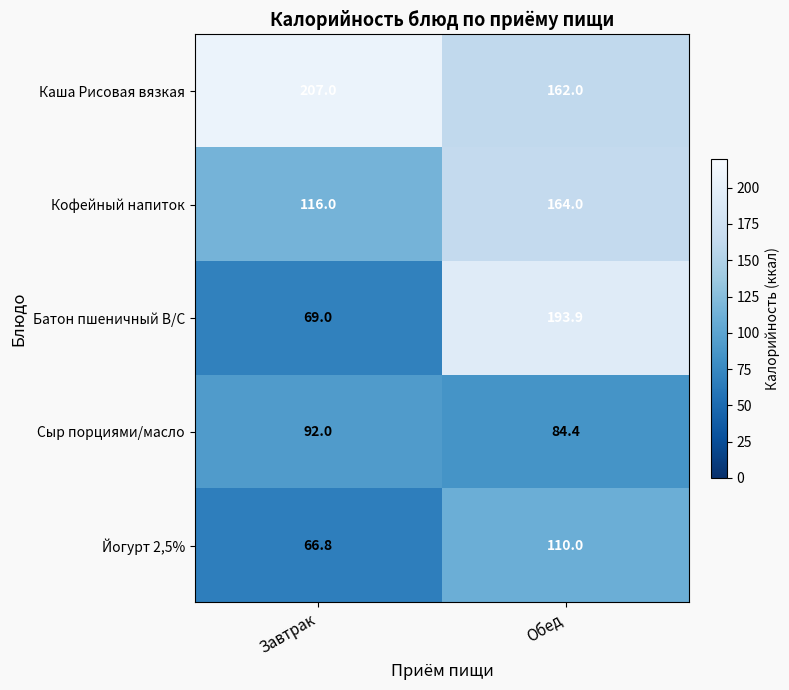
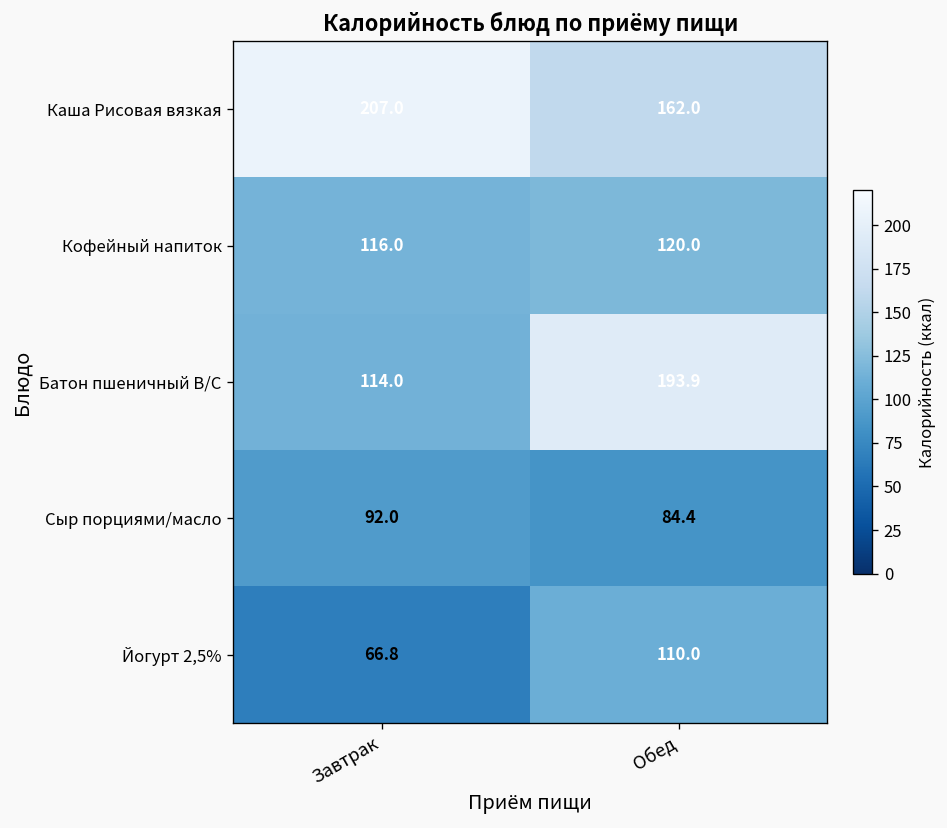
  {
    "Каша Рисовая вязкая": {
      "Обед": 162.0
    },
    "Кофейный напиток": {
      "Завтрак": 116.0,
-     "Обед": 164.0
+     "Обед": 120.0
    },
    "Батон пшеничный В/С": {
-     "Завтрак": 69.0
+     "Завтрак": 114.0
    },
    "Сыр порциями/масло": {
      "Завтрак": 92.0,
      "Обед": 84.4
    },
    "Йогурт 2,5%": {
      "Завтрак": 66.8,
      "Обед": 110.0
    }
  }
